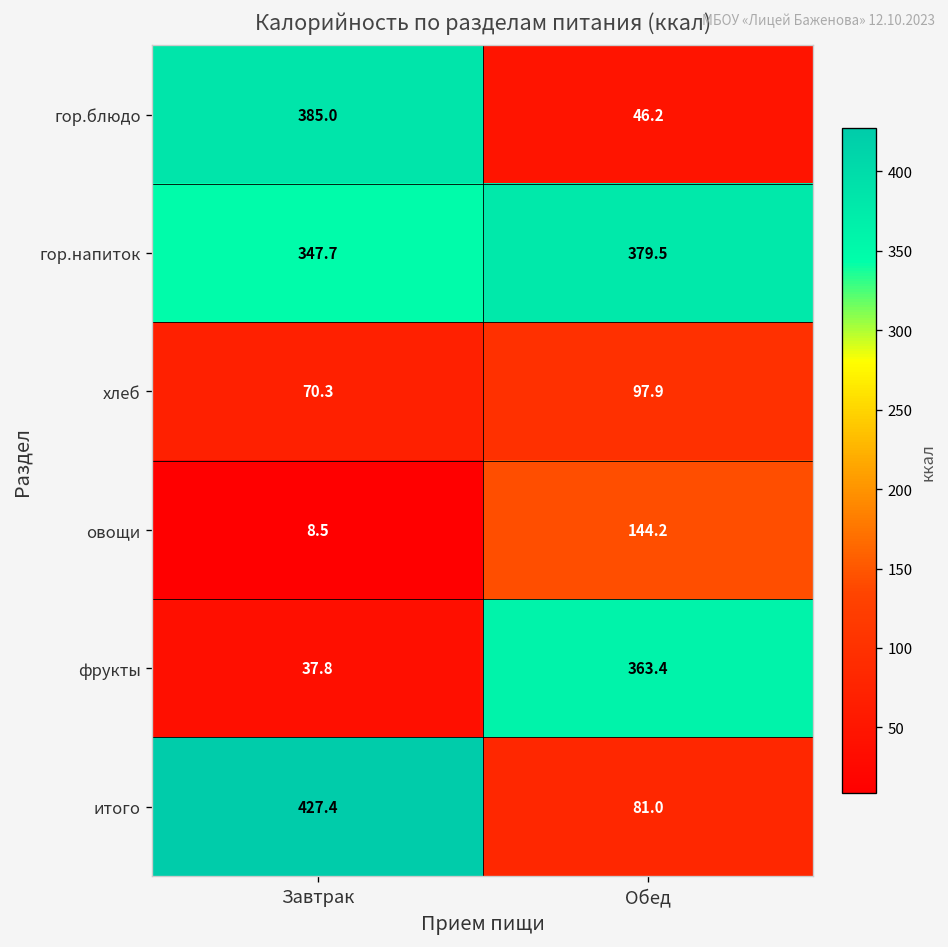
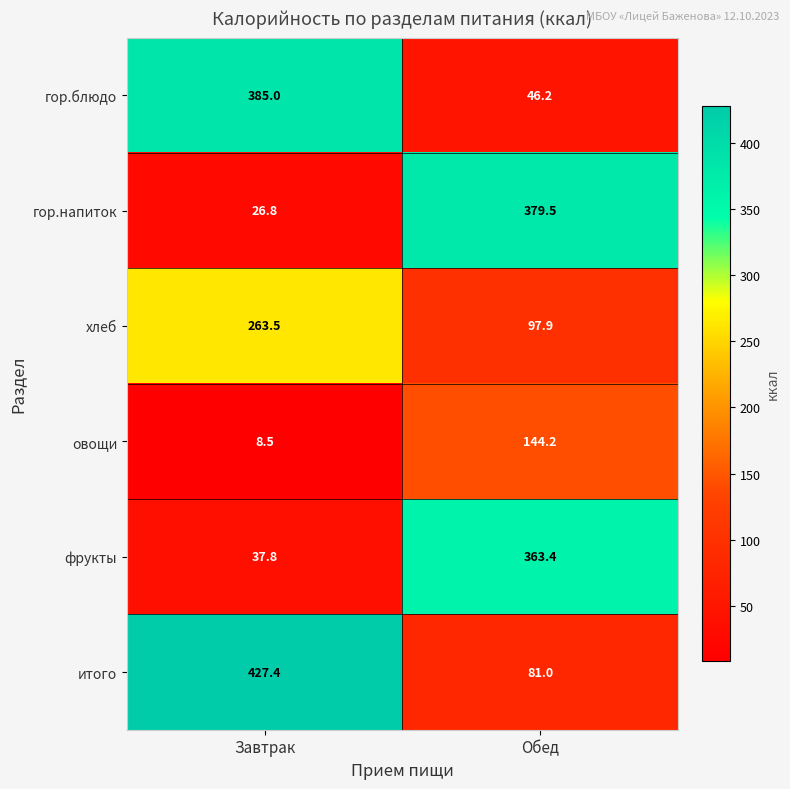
  {
    "гор.блюдо": {
      "Завтрак": 385.0,
      "Обед": 46.2
    },
    "гор.напиток": {
-     "Завтрак": 347.7,
+     "Завтрак": 26.8,
      "Обед": 379.5
    },
    "хлеб": {
-     "Завтрак": 70.3,
+     "Завтрак": 263.5,
      "Обед": 97.9
    },
    "овощи": {
      "Завтрак": 8.5,
      "Обед": 144.2
    },
    "фрукты": {
      "Завтрак": 37.8,
      "Обед": 363.4
    },
    "итого": {
      "Завтрак": 427.4,
      "Обед": 81.0
    }
  }
